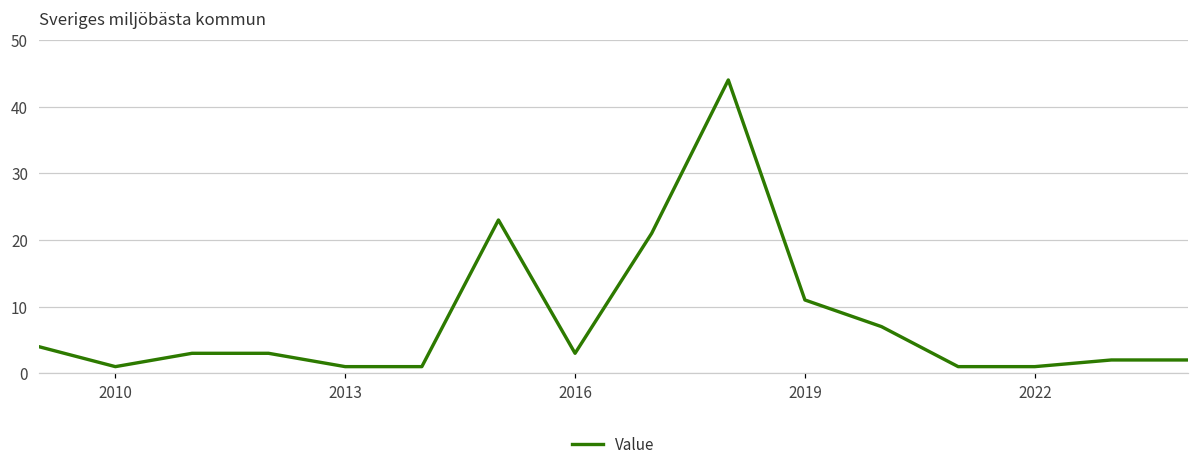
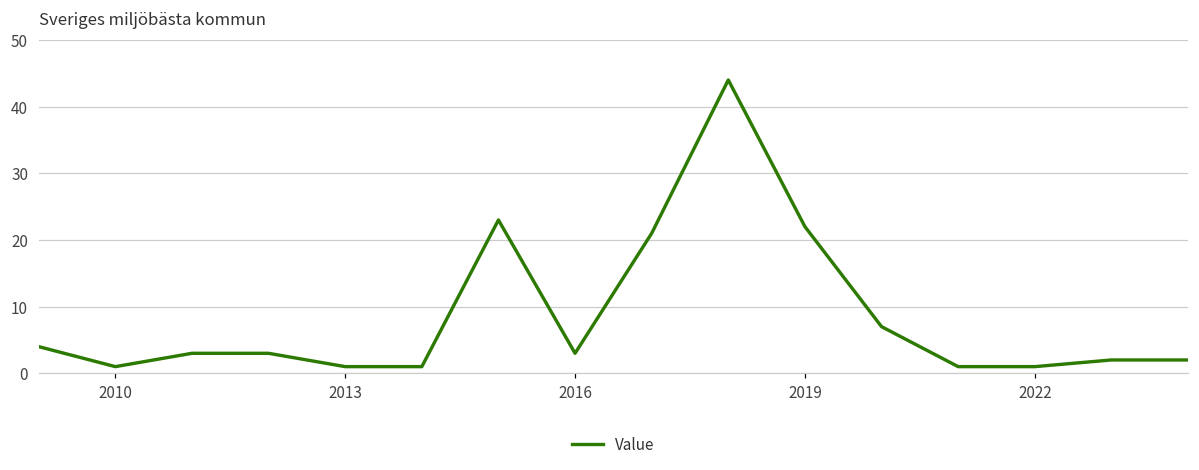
  {
    "2010": 1,
    "2013": 1,
    "2016": 3,
-   "2019": 11,
+   "2019": 22,
    "2022": 1
  }
